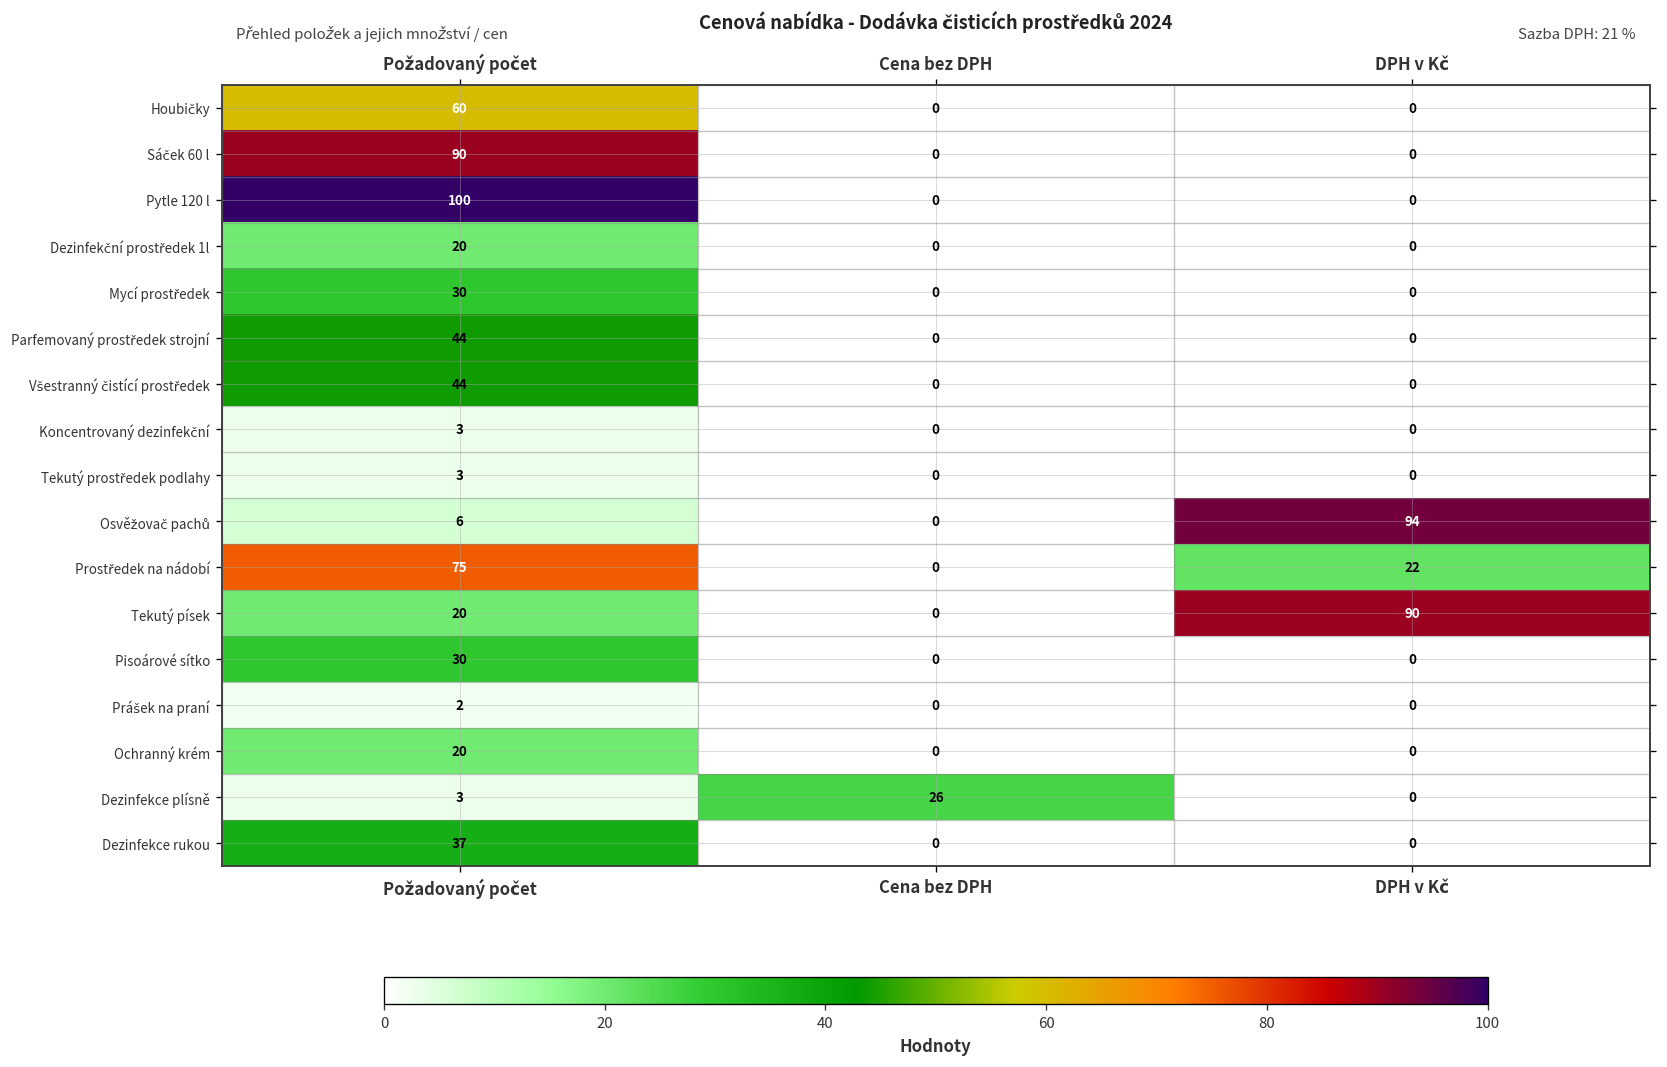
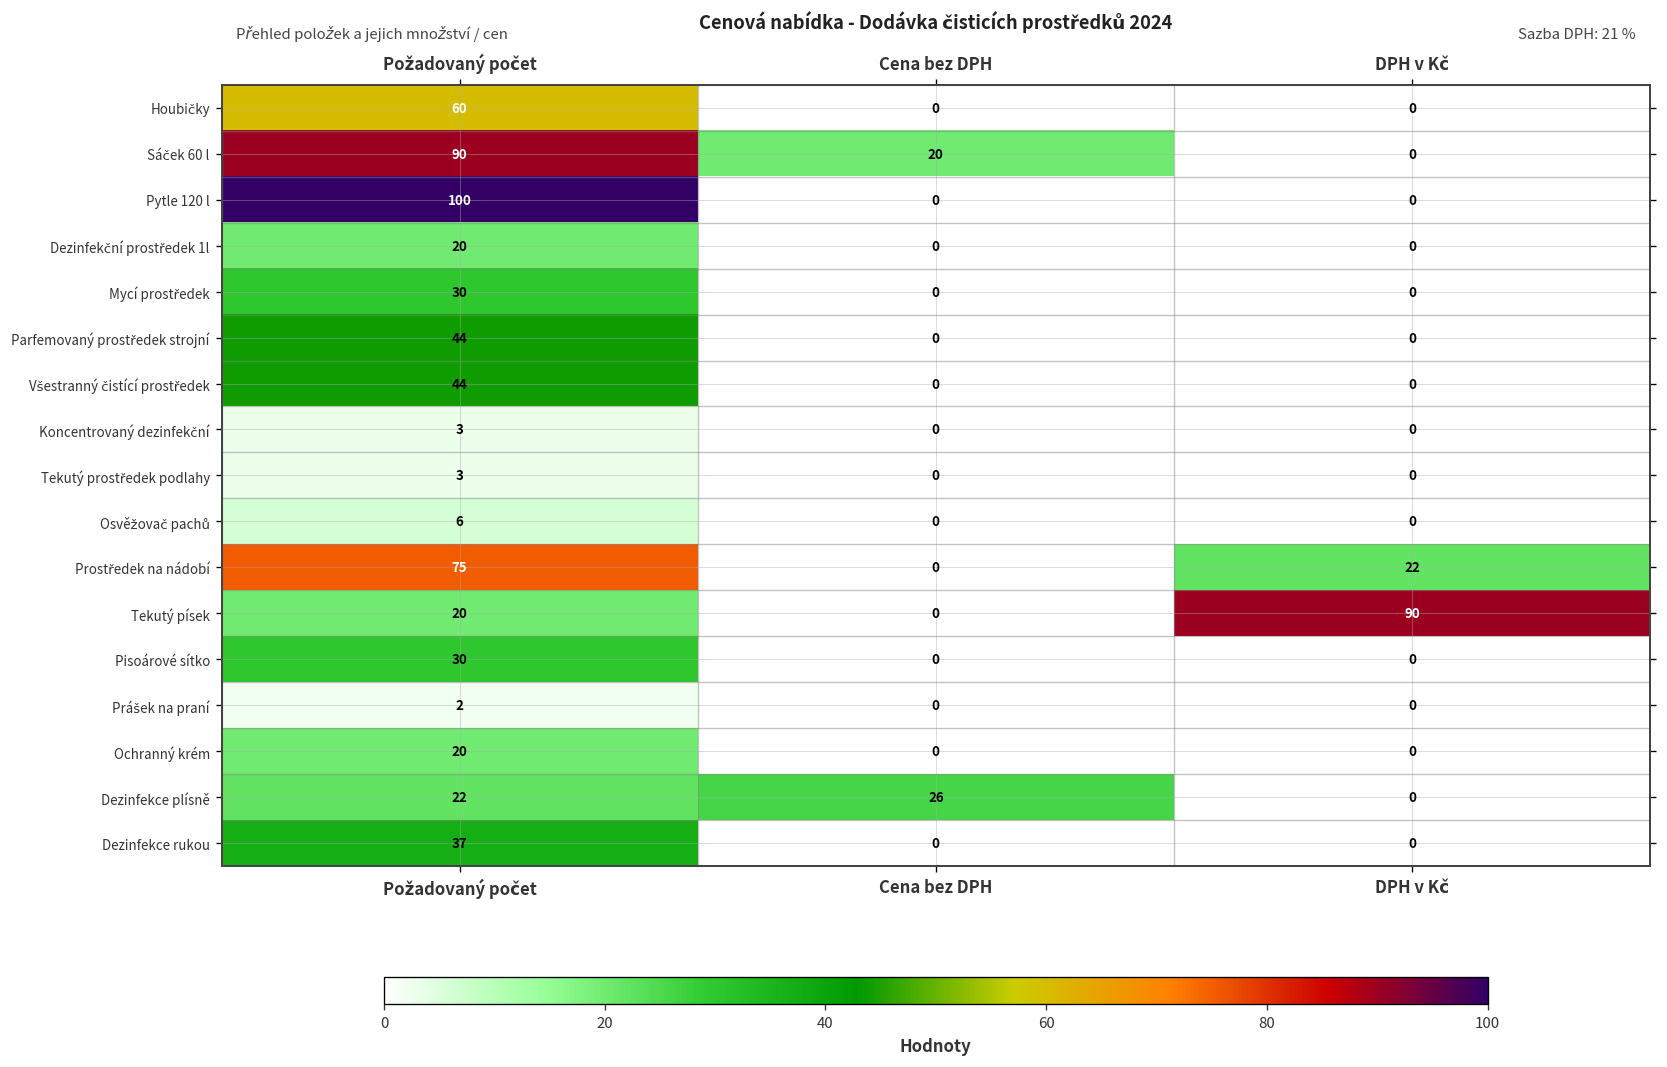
  {
    "Houbičky": {
      "Požadovaný počet": 60,
      "Cena bez DPH": 0,
      "DPH v Kč": 0
    },
    "Sáček 60 l": {
      "Požadovaný počet": 90,
-     "Cena bez DPH": 0,
+     "Cena bez DPH": 20,
      "DPH v Kč": 0
    },
    "Pytle 120 l": {
      "Požadovaný počet": 100,
      "Cena bez DPH": 0,
      "DPH v Kč": 0
    },
    "Dezinfekční prostředek 1l": {
      "Požadovaný počet": 20,
      "Cena bez DPH": 0,
      "DPH v Kč": 0
    },
    "Mycí prostředek": {
      "Požadovaný počet": 30,
      "Cena bez DPH": 0,
      "DPH v Kč": 0
    },
    "Parfemovaný prostředek strojní": {
      "Požadovaný počet": 44,
      "Cena bez DPH": 0,
      "DPH v Kč": 0
    },
    "Všestranný čistící prostředek": {
      "Požadovaný počet": 44,
      "Cena bez DPH": 0,
      "DPH v Kč": 0
    },
    "Koncentrovaný dezinfekční": {
      "Požadovaný počet": 3,
      "Cena bez DPH": 0,
      "DPH v Kč": 0
    },
    "Tekutý prostředek podlahy": {
      "Požadovaný počet": 3,
      "Cena bez DPH": 0,
      "DPH v Kč": 0
    },
    "Osvěžovač pachů": {
      "Požadovaný počet": 6,
      "Cena bez DPH": 0,
-     "DPH v Kč": 94
+     "DPH v Kč": 0
    },
    "Prostředek na nádobí": {
      "Požadovaný počet": 75,
      "Cena bez DPH": 0,
      "DPH v Kč": 22
    },
    "Tekutý písek": {
      "Požadovaný počet": 20,
      "Cena bez DPH": 0,
      "DPH v Kč": 90
    },
    "Pisoárové sítko": {
      "Požadovaný počet": 30,
      "Cena bez DPH": 0,
      "DPH v Kč": 0
    },
    "Prášek na praní": {
      "Požadovaný počet": 2,
      "Cena bez DPH": 0,
      "DPH v Kč": 0
    },
    "Ochranný krém": {
      "Požadovaný počet": 20,
      "Cena bez DPH": 0,
      "DPH v Kč": 0
    },
    "Dezinfekce plísně": {
-     "Požadovaný počet": 3,
+     "Požadovaný počet": 22,
      "Cena bez DPH": 26,
      "DPH v Kč": 0
    },
    "Dezinfekce rukou": {
      "Požadovaný počet": 37,
      "Cena bez DPH": 0,
      "DPH v Kč": 0
    }
  }
